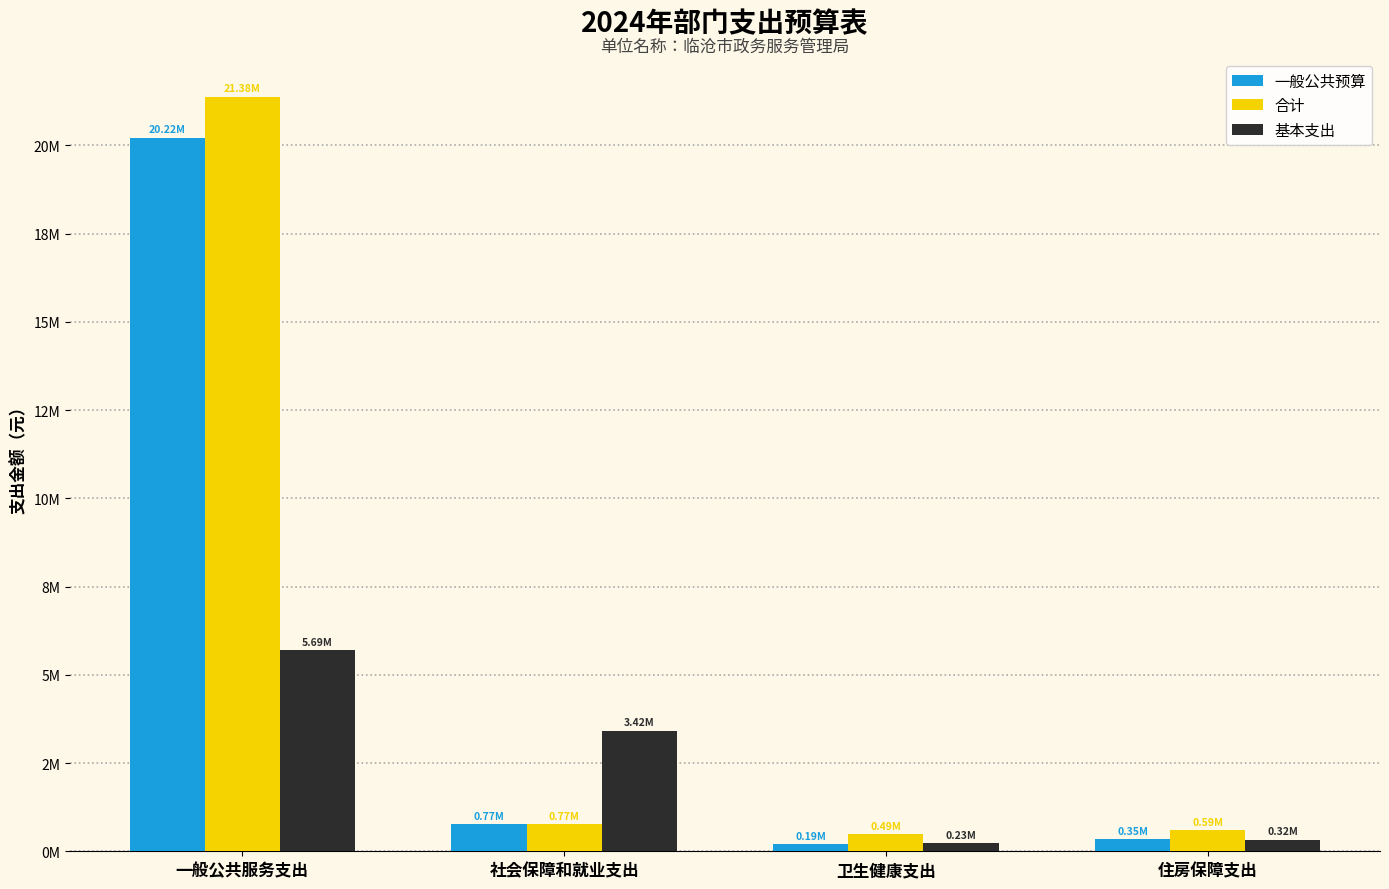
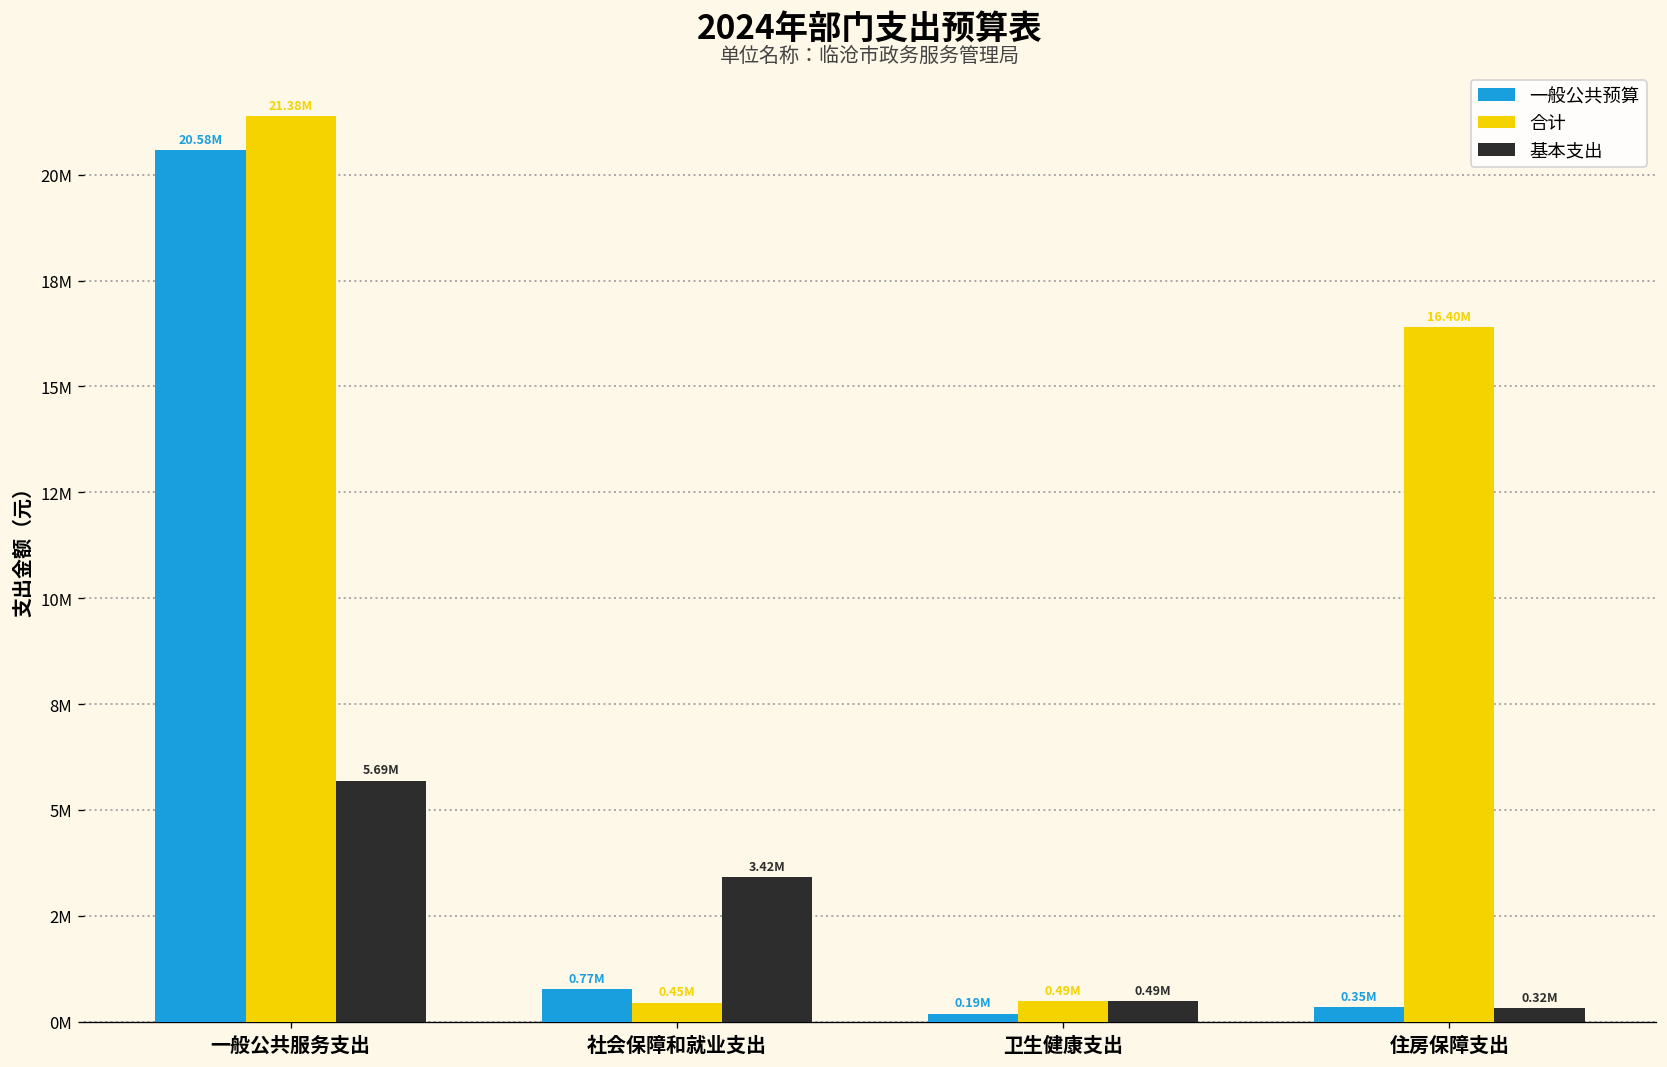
  {
    "一般公共预算": {
-     "一般公共服务支出": "20.22M",
+     "一般公共服务支出": "20.58M",
      "社会保障和就业支出": "0.77M",
      "卫生健康支出": "0.19M",
      "住房保障支出": "0.35M"
    },
    "合计": {
      "一般公共服务支出": "21.38M",
-     "社会保障和就业支出": "0.77M",
+     "社会保障和就业支出": "0.45M",
      "卫生健康支出": "0.49M",
-     "住房保障支出": "0.59M"
+     "住房保障支出": "16.40M"
    },
    "基本支出": {
      "一般公共服务支出": "5.69M",
      "社会保障和就业支出": "3.42M",
-     "卫生健康支出": "0.23M",
+     "卫生健康支出": "0.49M",
      "住房保障支出": "0.32M"
    }
  }
